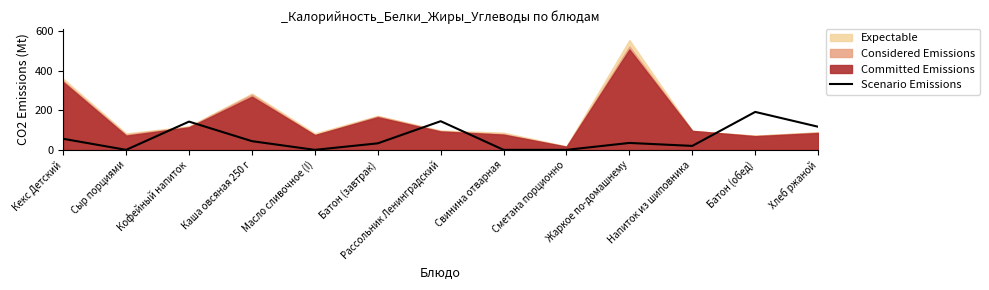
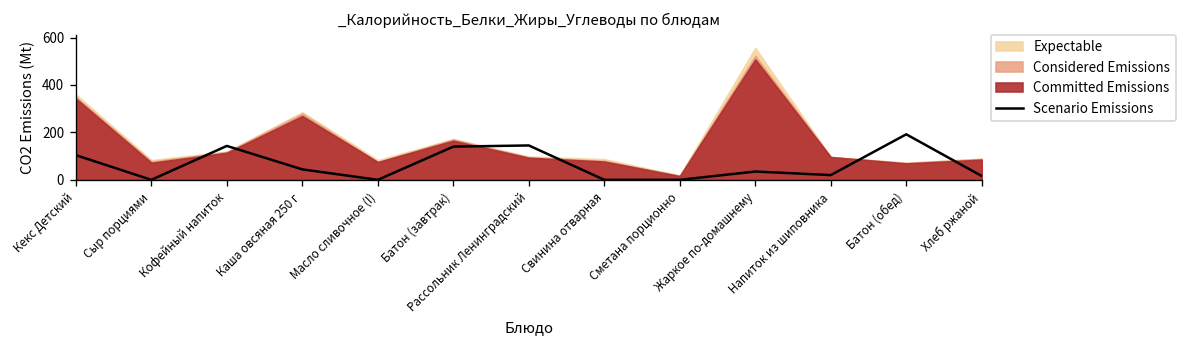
  {
    "Scenario Emissions": {
-     "Кекс Детский": 60,
+     "Кекс Детский": 100,
      "Сыр порциями": 0,
      "Кофейный напиток": 140,
      "Каша овсяная 250 г": 40,
      "Масло сливочное (I)": 0,
-     "Батон (завтрак)": 30,
+     "Батон (завтрак)": 140,
      "Рассольник Ленинградский": 150,
      "Свинина отварная": 0,
      "Сметана порционно": 0,
      "Жаркое по-домашнему": 40,
      "Напиток из шиповника": 20,
      "Батон (обед)": 190,
-     "Хлеб ржаной": 120
+     "Хлеб ржаной": 20
    }
  }
